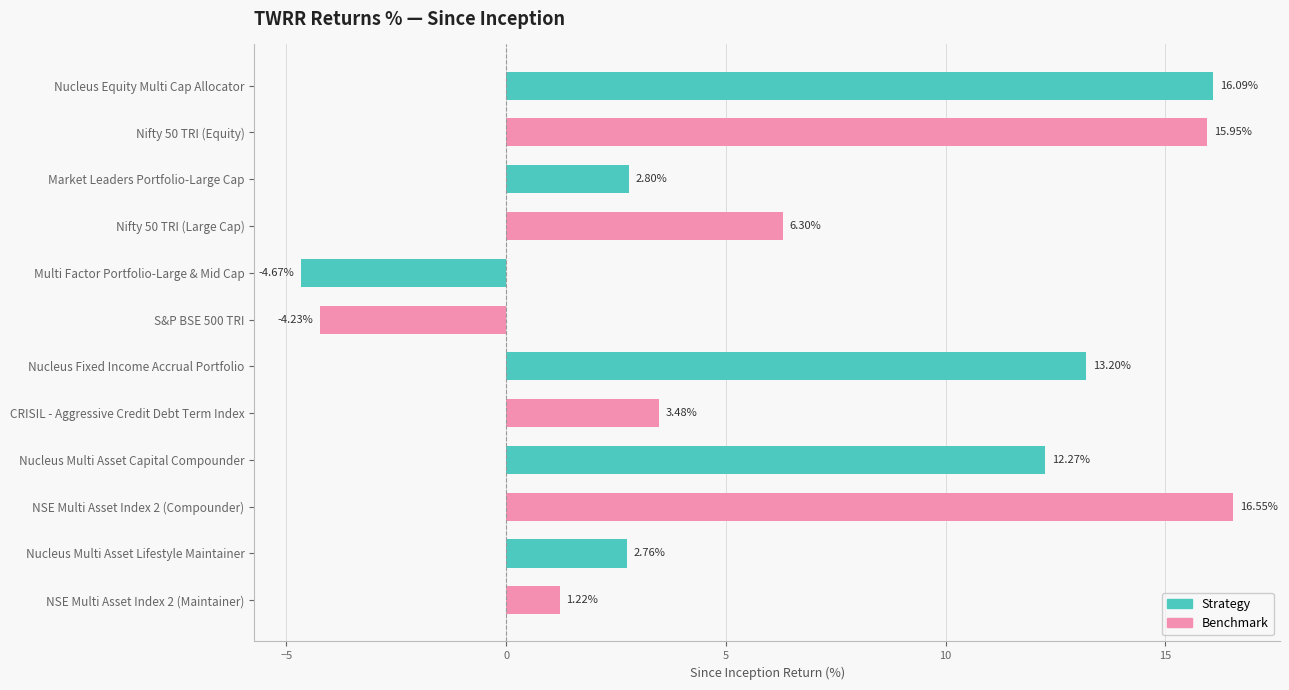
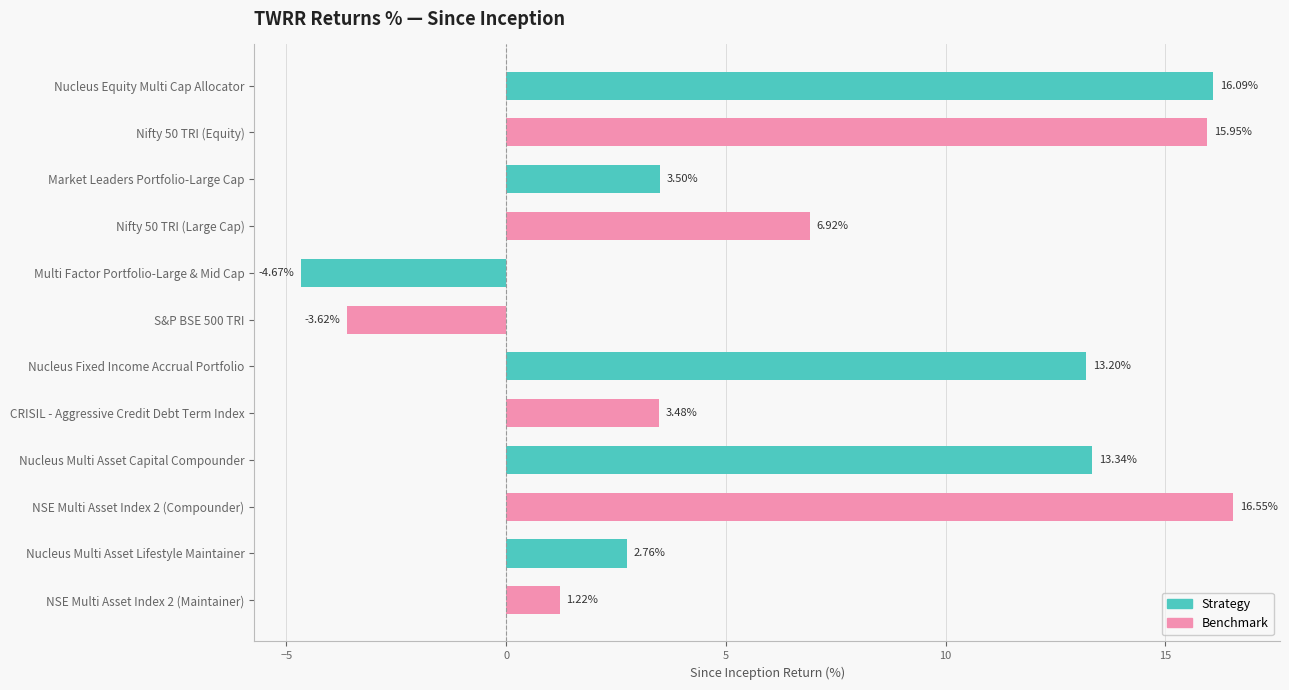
  {
    "Nucleus Equity Multi Cap Allocator": "16.09%",
    "Nifty 50 TRI (Equity)": "15.95%",
-   "Market Leaders Portfolio-Large Cap": "2.80%",
-   "Nifty 50 TRI (Large Cap)": "6.30%",
+   "Market Leaders Portfolio-Large Cap": "3.50%",
+   "Nifty 50 TRI (Large Cap)": "6.92%",
    "Multi Factor Portfolio-Large & Mid Cap": "-4.67%",
-   "S&P BSE 500 TRI": "-4.23%",
+   "S&P BSE 500 TRI": "-3.62%",
    "Nucleus Fixed Income Accrual Portfolio": "13.20%",
    "CRISIL - Aggressive Credit Debt Term Index": "3.48%",
-   "Nucleus Multi Asset Capital Compounder": "12.27%",
+   "Nucleus Multi Asset Capital Compounder": "13.34%",
    "NSE Multi Asset Index 2 (Compounder)": "16.55%",
    "Nucleus Multi Asset Lifestyle Maintainer": "2.76%",
    "NSE Multi Asset Index 2 (Maintainer)": "1.22%"
  }
